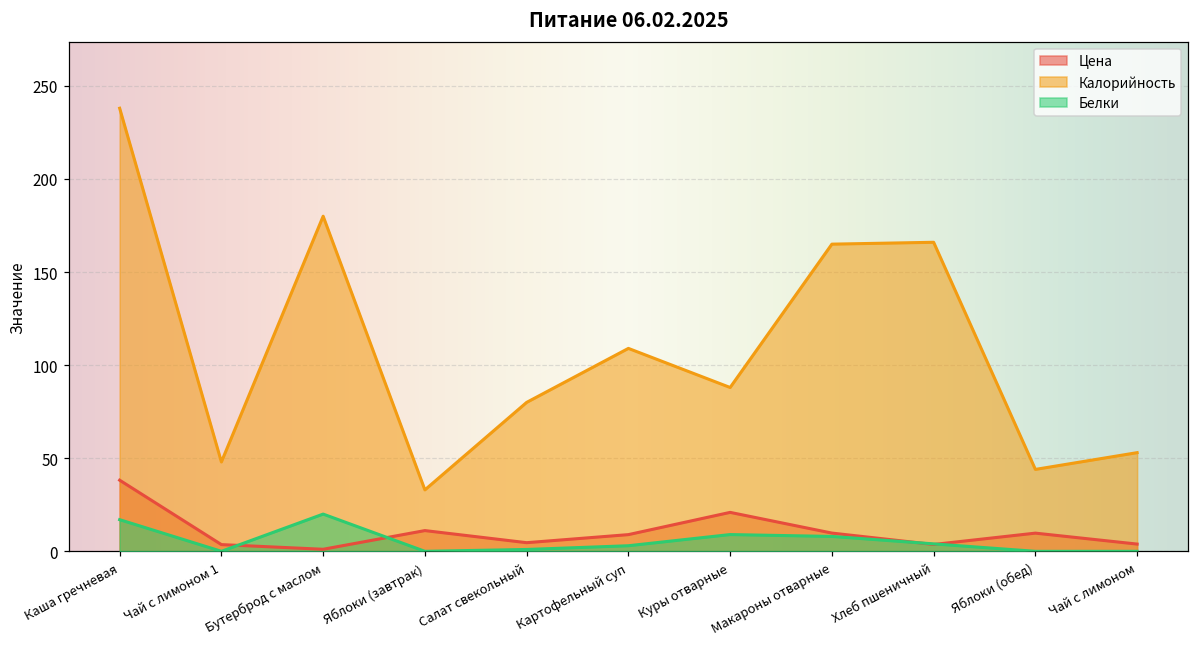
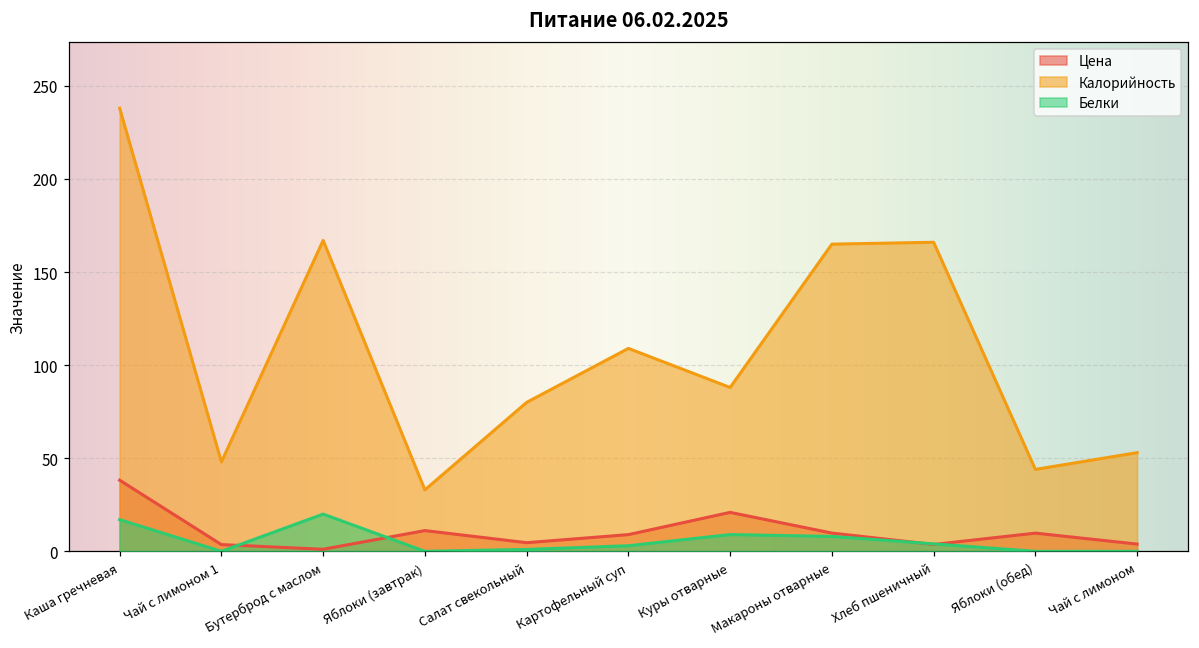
  {
    "Цена": {
      "Каша гречневая": 38,
      "Чай с лимоном 1": 4,
      "Бутерброд с маслом": 1,
      "Яблоки (завтрак)": 11,
      "Салат свекольный": 5,
      "Картофельный суп": 9,
      "Куры отварные": 21,
      "Макароны отварные": 10,
      "Яблоки (обед)": 10,
      "Чай с лимоном": 4
    },
    "Калорийность": {
      "Каша гречневая": 238,
      "Чай с лимоном 1": 48,
-     "Бутерброд с маслом": 180,
+     "Бутерброд с маслом": 167,
      "Яблоки (завтрак)": 33,
      "Салат свекольный": 80,
      "Картофельный суп": 109,
      "Куры отварные": 88,
      "Макароны отварные": 165,
      "Хлеб пшеничный": 166,
      "Яблоки (обед)": 44,
      "Чай с лимоном": 53
    },
    "Белки": {
      "Каша гречневая": 17,
      "Чай с лимоном 1": 0,
      "Бутерброд с маслом": 20,
      "Яблоки (завтрак)": 0,
      "Салат свекольный": 1,
      "Картофельный суп": 3,
      "Куры отварные": 9,
      "Макароны отварные": 8,
      "Яблоки (обед)": 0,
      "Чай с лимоном": 0
    }
  }
